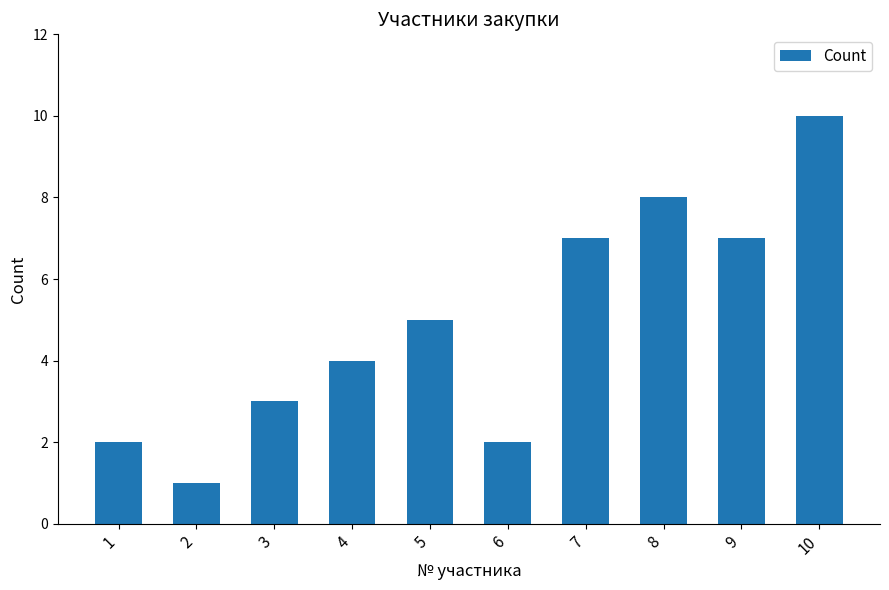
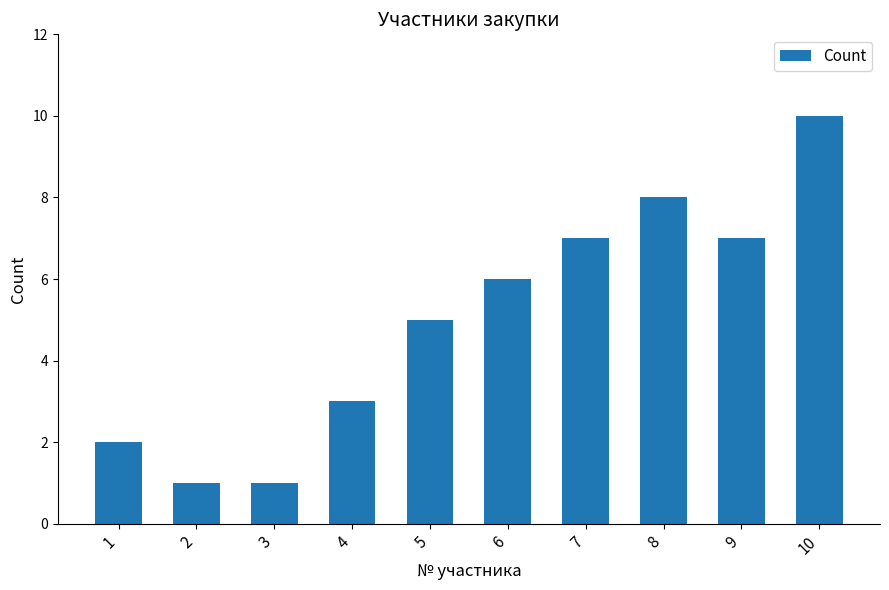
  {
    "1": 2,
    "2": 1,
-   "3": 3,
-   "4": 4,
+   "3": 1,
+   "4": 3,
    "5": 5,
-   "6": 2,
+   "6": 6,
    "7": 7,
    "8": 8,
    "9": 7,
    "10": 10
  }
